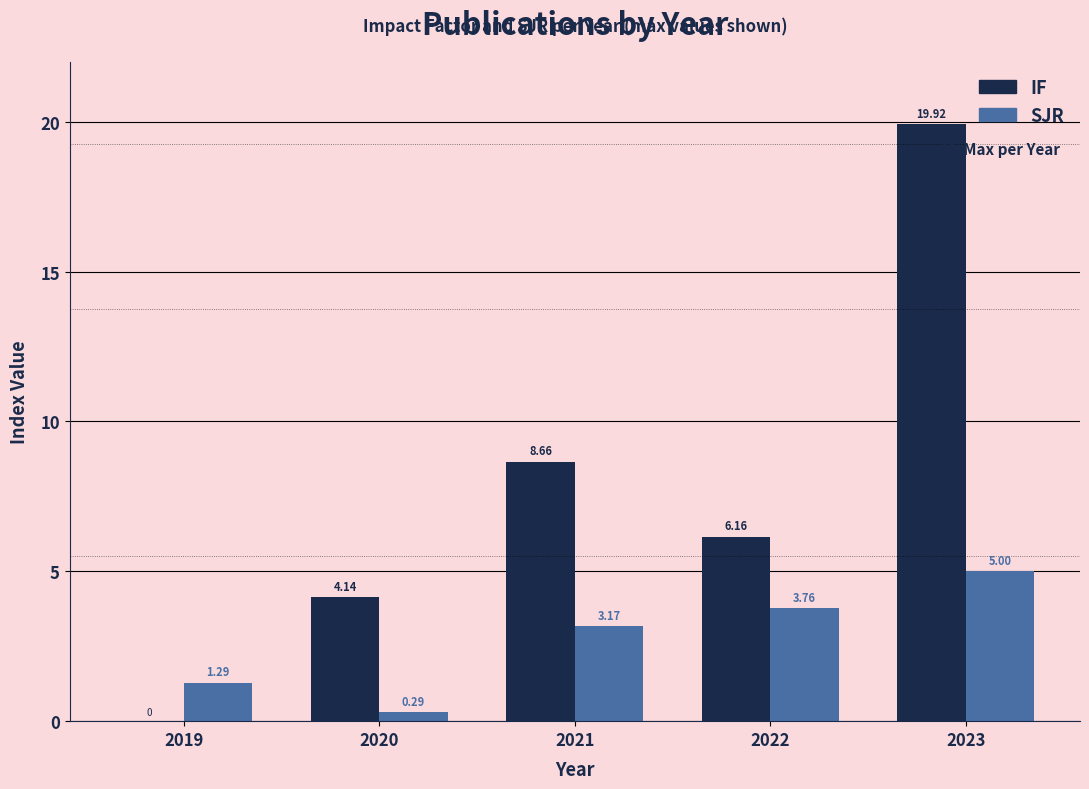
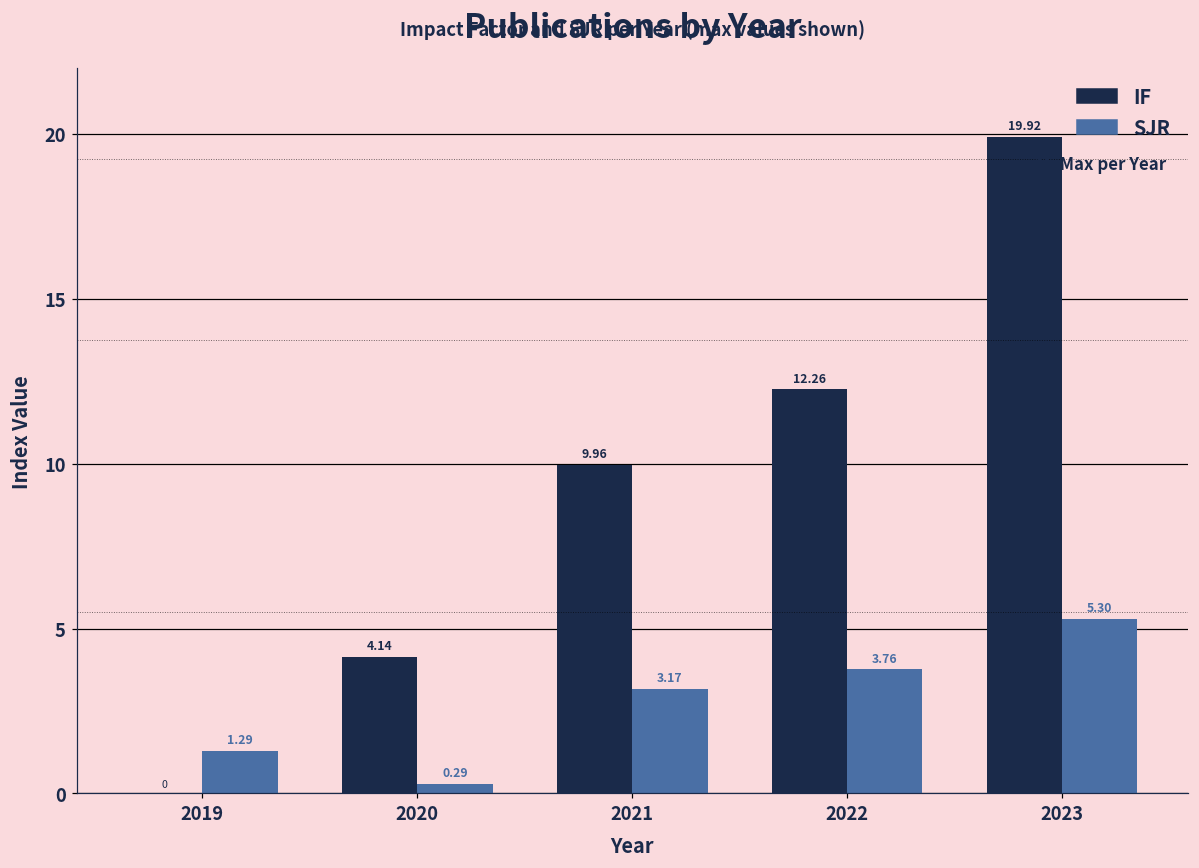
  {
    "IF": {
      "2019": 0,
      "2020": 4.14,
-     "2021": 8.66,
-     "2022": 6.16,
+     "2021": 9.96,
+     "2022": 12.26,
      "2023": 19.92
    },
    "SJR": {
      "2019": 1.29,
      "2020": 0.29,
      "2021": 3.17,
      "2022": 3.76,
-     "2023": 5.00
+     "2023": 5.30
    }
  }
